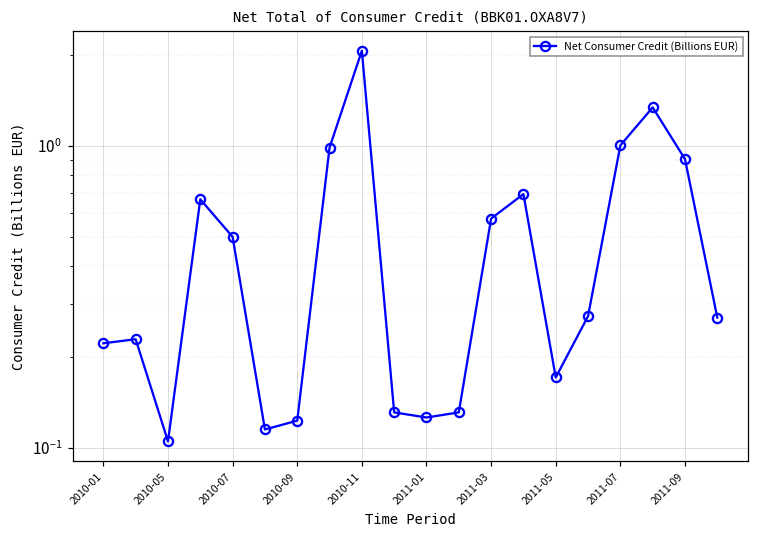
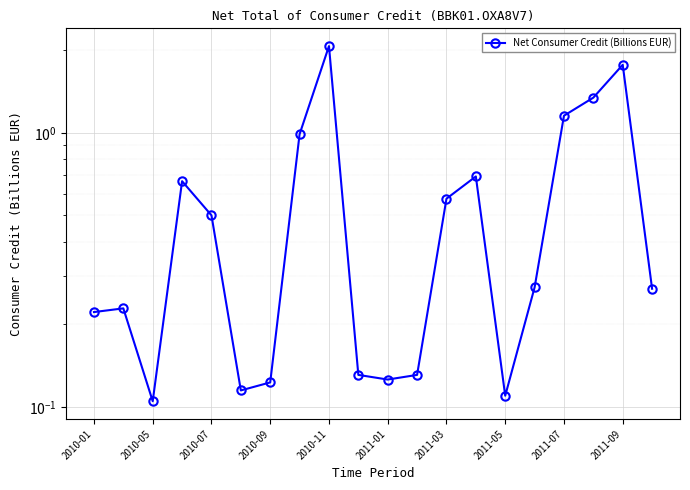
  {
    "2010-01": 0.22,
    "2010-05": 0.105,
    "2010-07": 0.50,
    "2010-09": 0.12,
    "2010-11": 2.1,
    "2011-01": 0.13,
    "2011-03": 0.58,
-   "2011-05": 0.17,
-   "2011-07": 1.01,
-   "2011-09": 0.91
+   "2011-05": 0.110,
+   "2011-07": 1.15,
+   "2011-09": 1.8
  }
